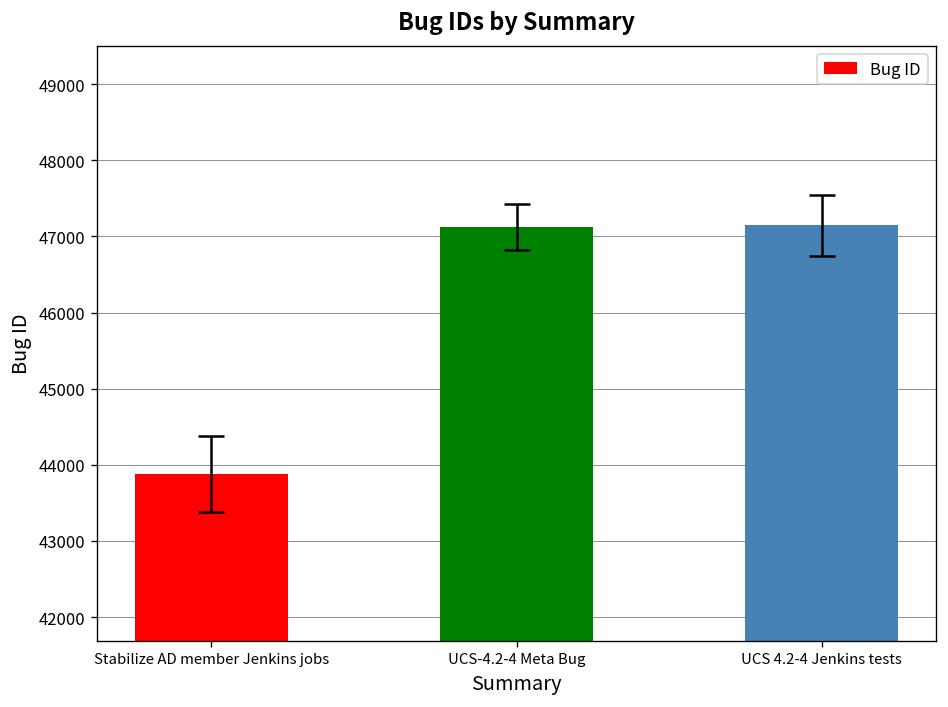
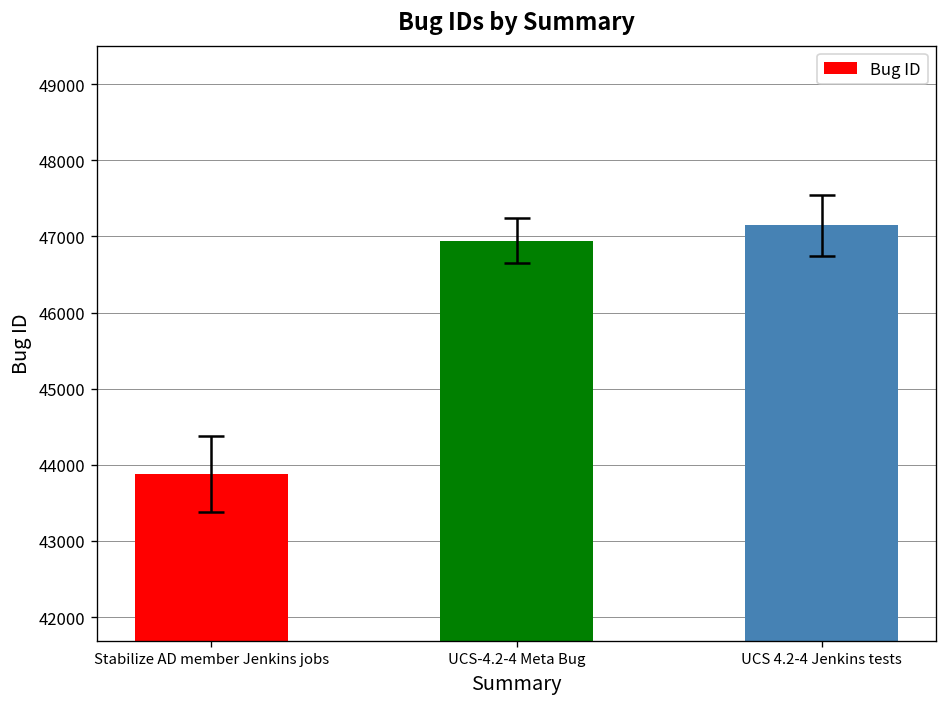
  {
    "Bug ID": {
      "Stabilize AD member Jenkins jobs": 43900,
-     "UCS-4.2-4 Meta Bug": 47100,
+     "UCS-4.2-4 Meta Bug": 46900,
      "UCS 4.2-4 Jenkins tests": 47100
    }
  }
